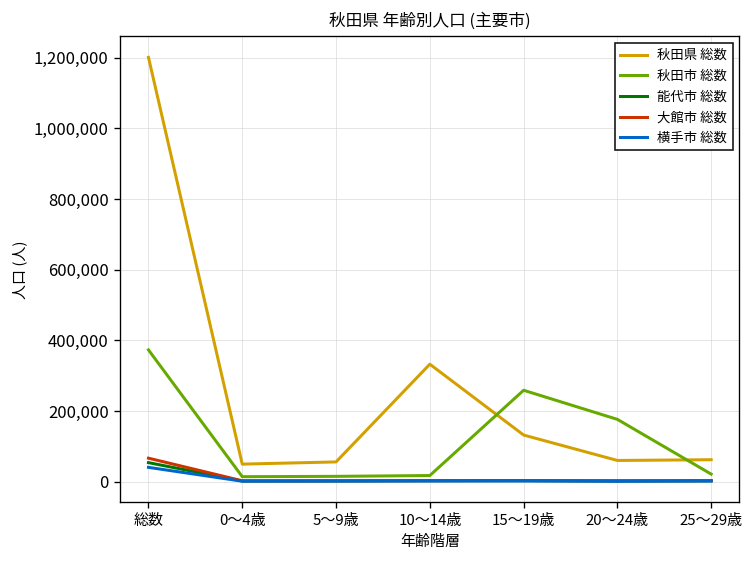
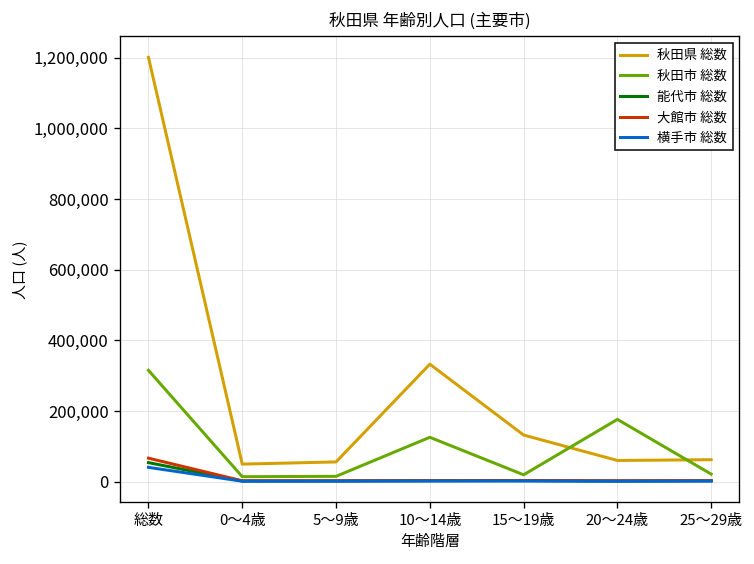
  {
    "秋田県 総数": {
      "総数": "1,200,000",
      "0～4歳": "50,000",
      "5～9歳": "60,000",
      "10～14歳": "330,000",
      "15～19歳": "130,000",
      "20～24歳": "60,000",
      "25～29歳": "60,000"
    },
    "秋田市 総数": {
-     "総数": "370,000",
+     "総数": "320,000",
      "0～4歳": "10,000",
      "5～9歳": "20,000",
-     "10～14歳": "20,000",
-     "15～19歳": "260,000",
+     "10～14歳": "130,000",
+     "15～19歳": "20,000",
      "20～24歳": "180,000",
      "25～29歳": "20,000"
    },
    "能代市 総数": {
      "総数": "50,000"
    },
    "大館市 総数": {
      "総数": "70,000"
    },
    "横手市 総数": {
      "総数": "40,000"
    }
  }
